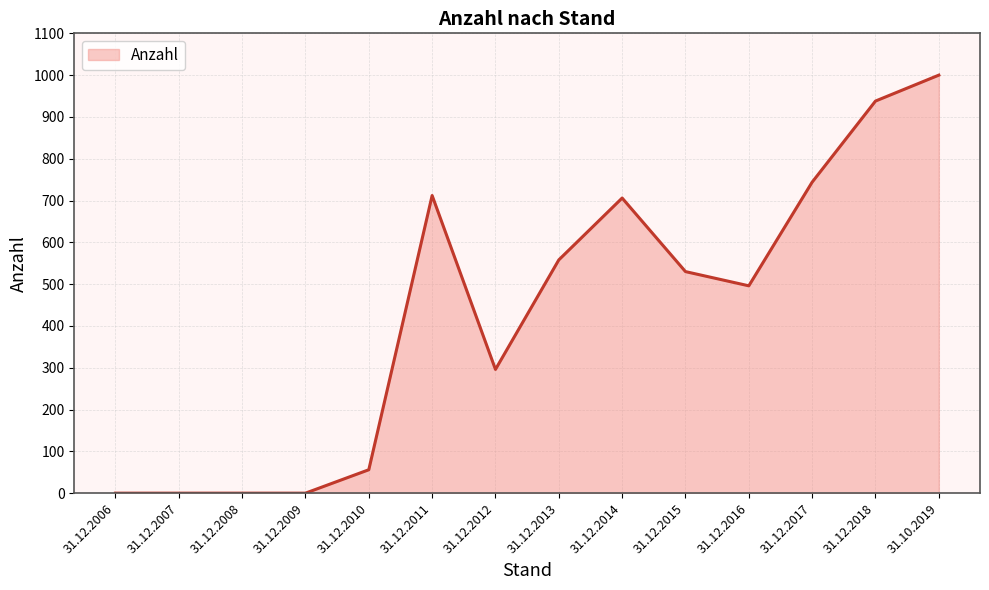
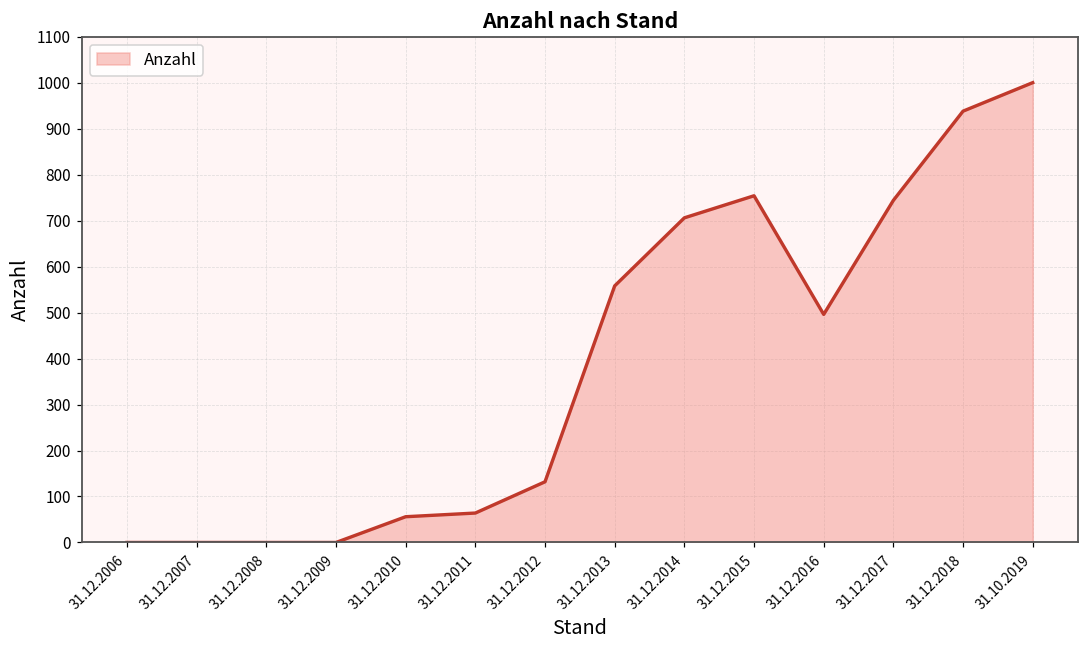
  {
    "31.12.2006": 0,
    "31.12.2007": 0,
    "31.12.2008": 0,
    "31.12.2009": 0,
    "31.12.2010": 60,
-   "31.12.2011": 710,
-   "31.12.2012": 300,
+   "31.12.2011": 60,
+   "31.12.2012": 130,
    "31.12.2013": 560,
    "31.12.2014": 710,
-   "31.12.2015": 530,
+   "31.12.2015": 750,
    "31.12.2016": 500,
    "31.12.2017": 740,
    "31.12.2018": 940,
    "31.10.2019": 1000
  }
